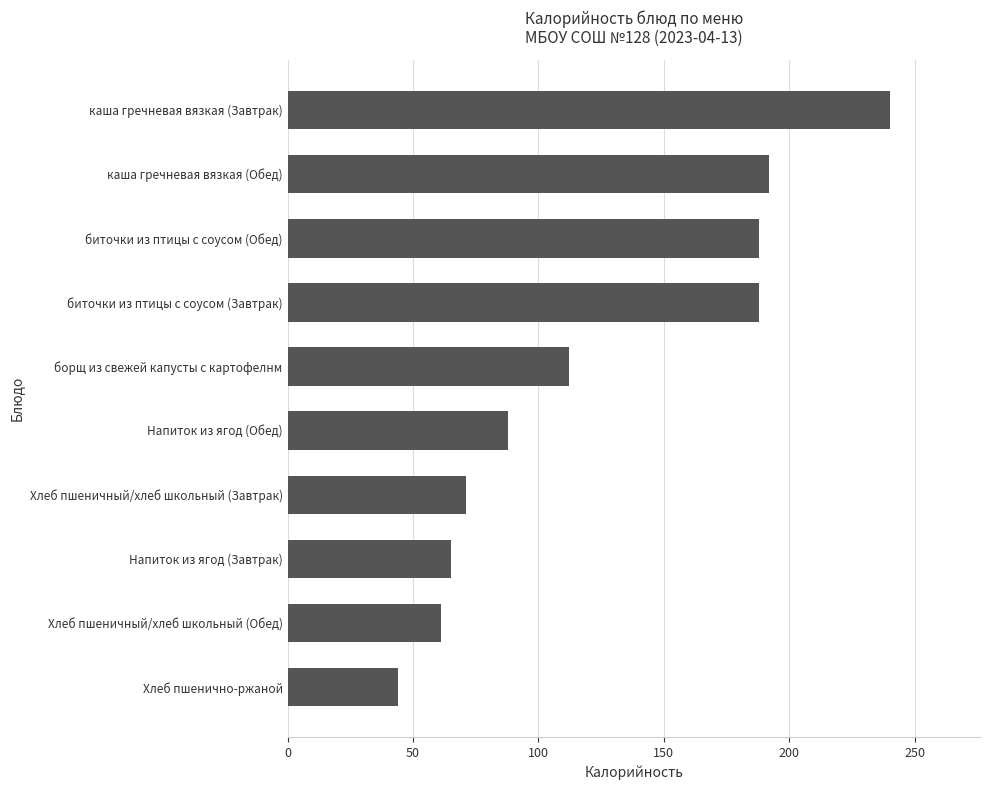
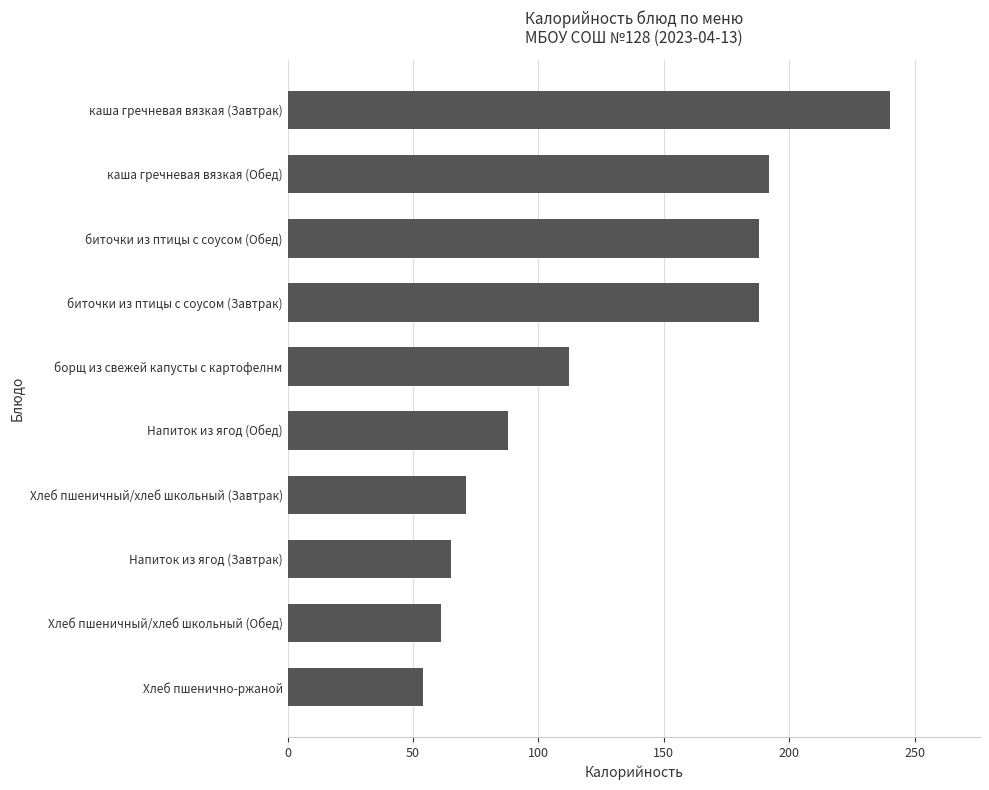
  {
    "каша гречневая вязкая (Завтрак)": 240,
    "каша гречневая вязкая (Обед)": 192,
    "биточки из птицы с соусом (Обед)": 188,
    "биточки из птицы с соусом (Завтрак)": 188,
    "борщ из свежей капусты с картофелнм": 112,
    "Напиток из ягод (Обед)": 88,
    "Хлеб пшеничный/хлеб школьный (Завтрак)": 71,
    "Напиток из ягод (Завтрак)": 65,
    "Хлеб пшеничный/хлеб школьный (Обед)": 61,
-   "Хлеб пшенично-ржаной": 44
+   "Хлеб пшенично-ржаной": 54
  }
